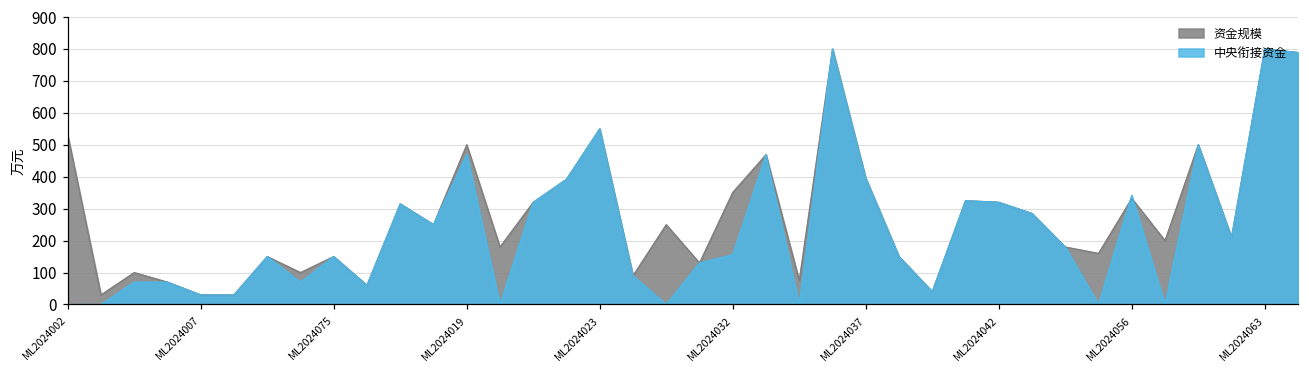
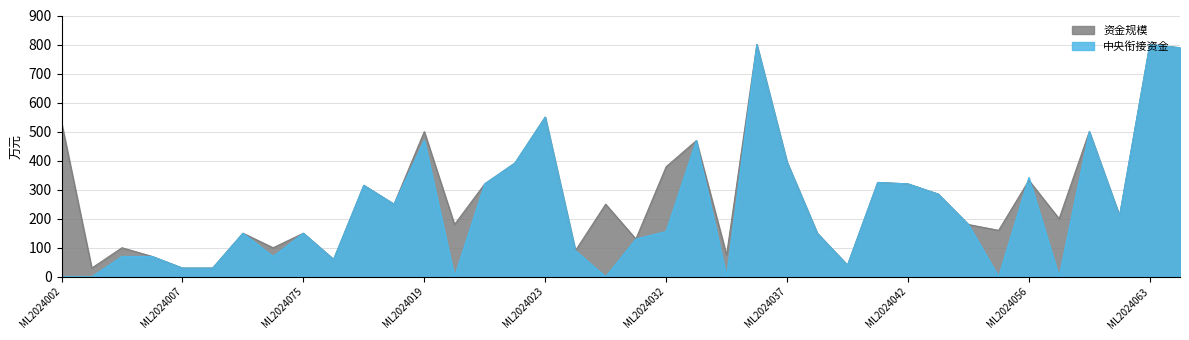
  {
    "资金规模": {
      "ML2024002": 530,
      "ML2024019": 500,
-     "ML2024032": 350,
+     "ML2024032": 380,
      "ML2024056": 330
    },
    "中央衔接资金": {
      "ML2024002": 0,
      "ML2024019": 470,
      "ML2024032": 160,
      "ML2024056": 340
    }
  }
